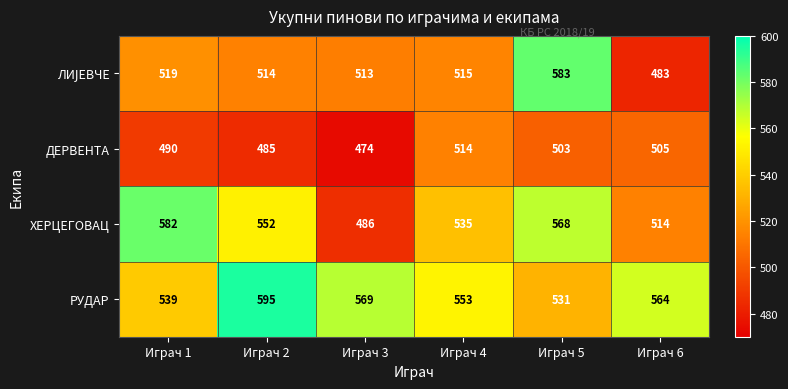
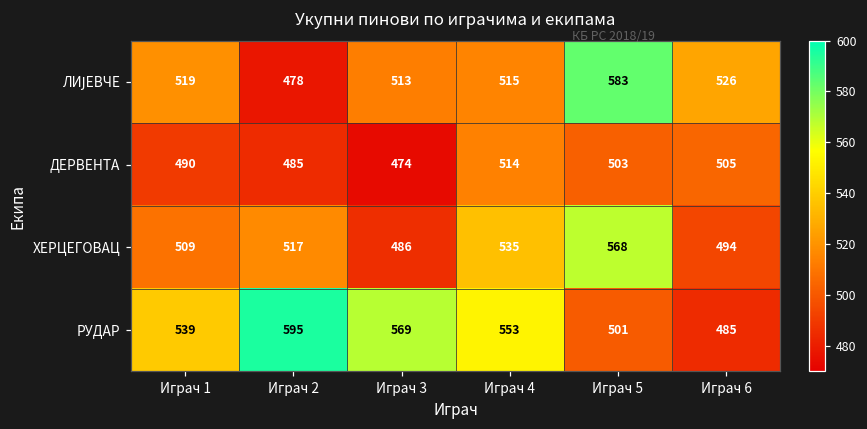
  {
    "ЛИЈЕВЧЕ": {
      "Играч 1": 519,
-     "Играч 2": 514,
+     "Играч 2": 478,
      "Играч 3": 513,
      "Играч 4": 515,
      "Играч 5": 583,
-     "Играч 6": 483
+     "Играч 6": 526
    },
    "ДЕРВЕНТА": {
      "Играч 1": 490,
      "Играч 2": 485,
      "Играч 3": 474,
      "Играч 4": 514,
      "Играч 5": 503,
      "Играч 6": 505
    },
    "ХЕРЦЕГОВАЦ": {
-     "Играч 1": 582,
-     "Играч 2": 552,
+     "Играч 1": 509,
+     "Играч 2": 517,
      "Играч 3": 486,
      "Играч 4": 535,
      "Играч 5": 568,
-     "Играч 6": 514
+     "Играч 6": 494
    },
    "РУДАР": {
      "Играч 1": 539,
      "Играч 2": 595,
      "Играч 3": 569,
      "Играч 4": 553,
-     "Играч 5": 531,
-     "Играч 6": 564
+     "Играч 5": 501,
+     "Играч 6": 485
    }
  }
